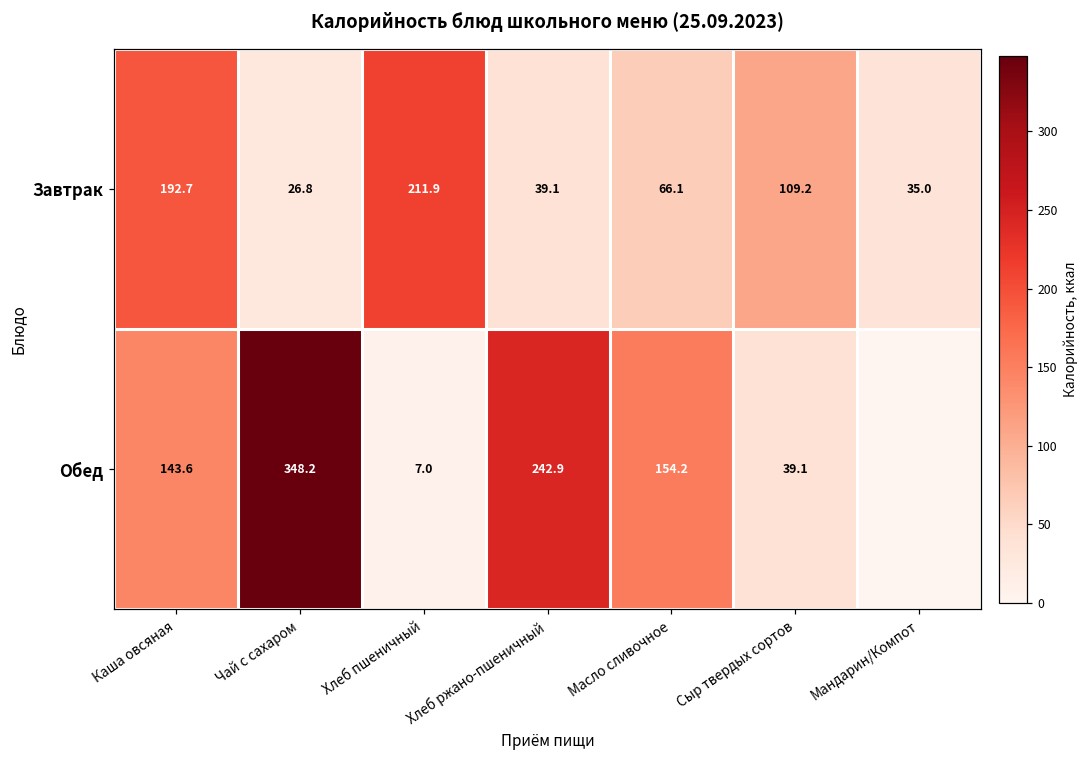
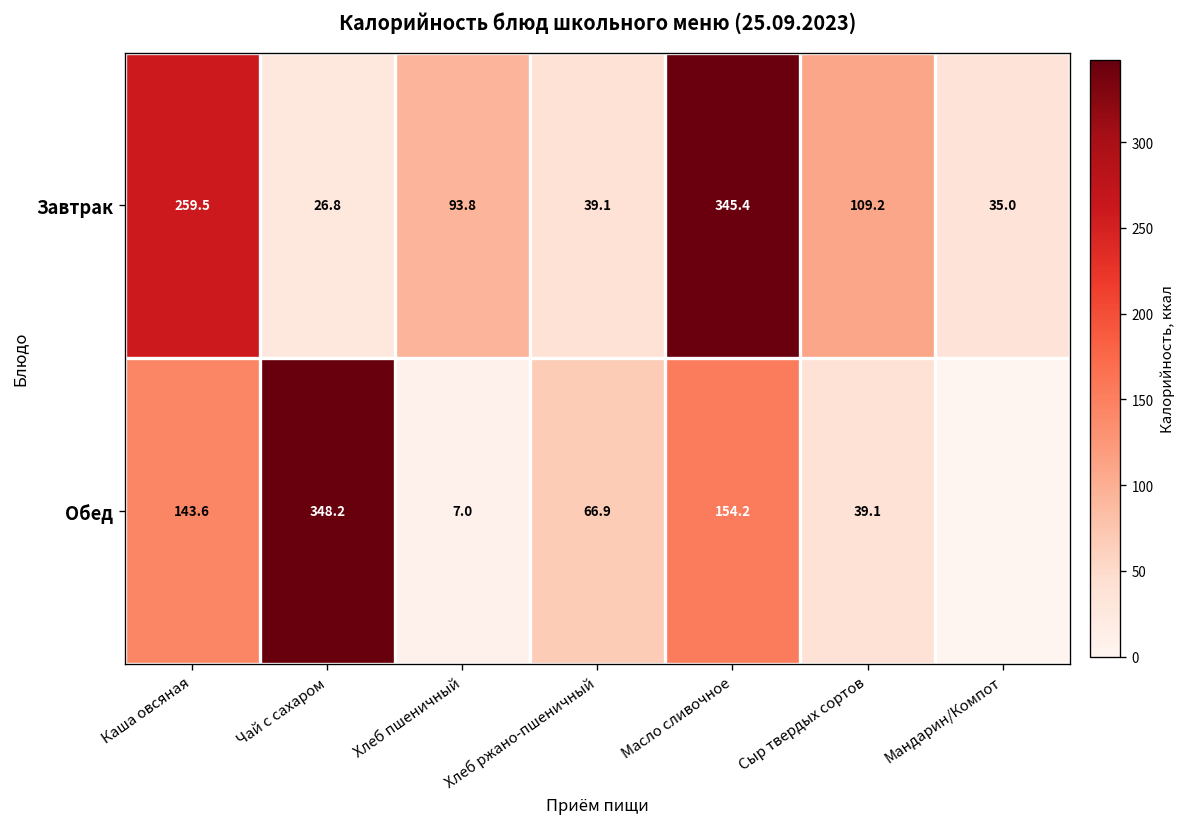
  {
    "Завтрак": {
-     "Каша овсяная": 192.7,
+     "Каша овсяная": 259.5,
      "Чай с сахаром": 26.8,
-     "Хлеб пшеничный": 211.9,
+     "Хлеб пшеничный": 93.8,
      "Хлеб ржано-пшеничный": 39.1,
-     "Масло сливочное": 66.1,
+     "Масло сливочное": 345.4,
      "Сыр твердых сортов": 109.2,
      "Мандарин/Компот": 35.0
    },
    "Обед": {
      "Каша овсяная": 143.6,
      "Чай с сахаром": 348.2,
      "Хлеб пшеничный": 7.0,
-     "Хлеб ржано-пшеничный": 242.9,
+     "Хлеб ржано-пшеничный": 66.9,
      "Масло сливочное": 154.2,
      "Сыр твердых сортов": 39.1
    }
  }
